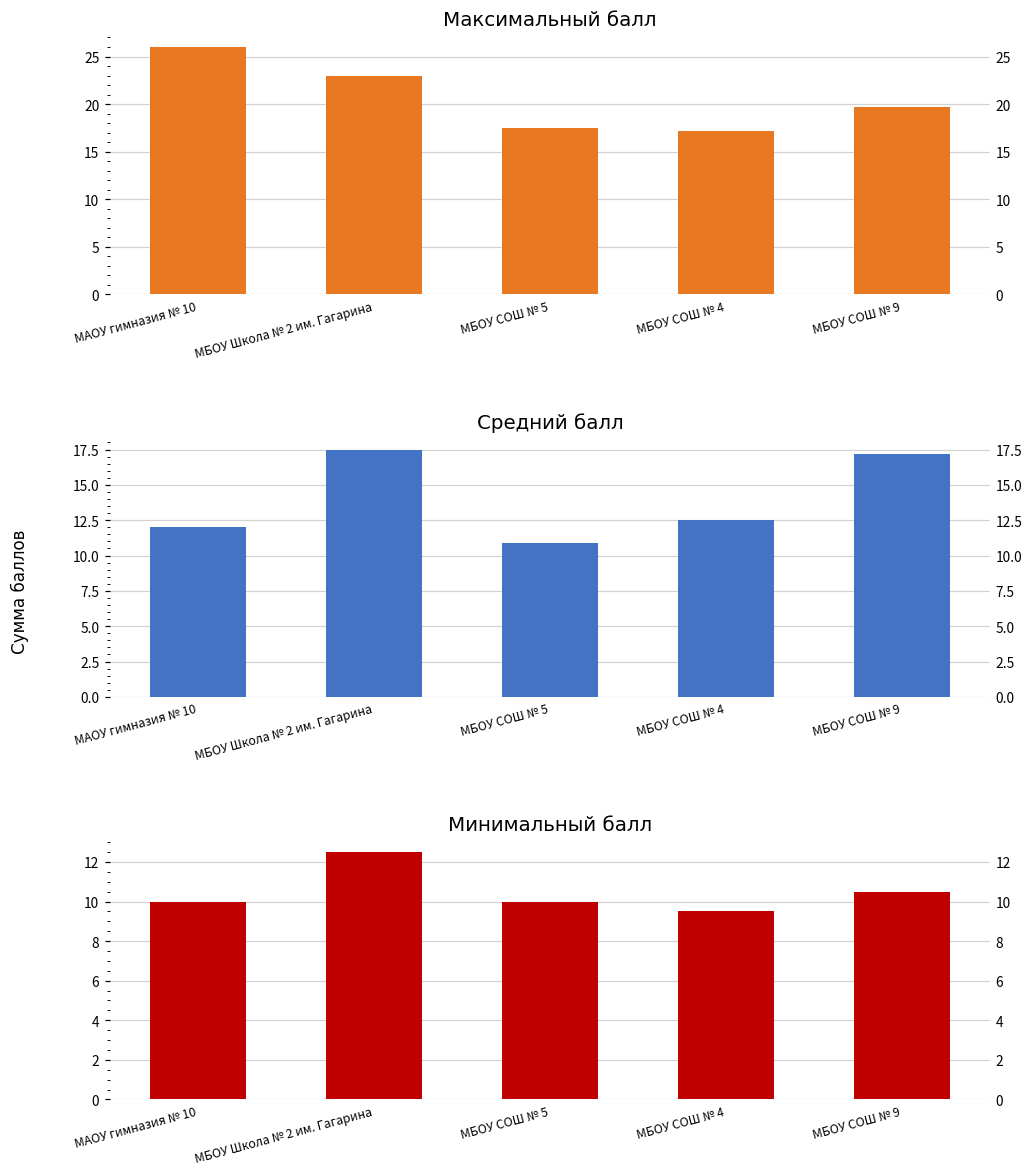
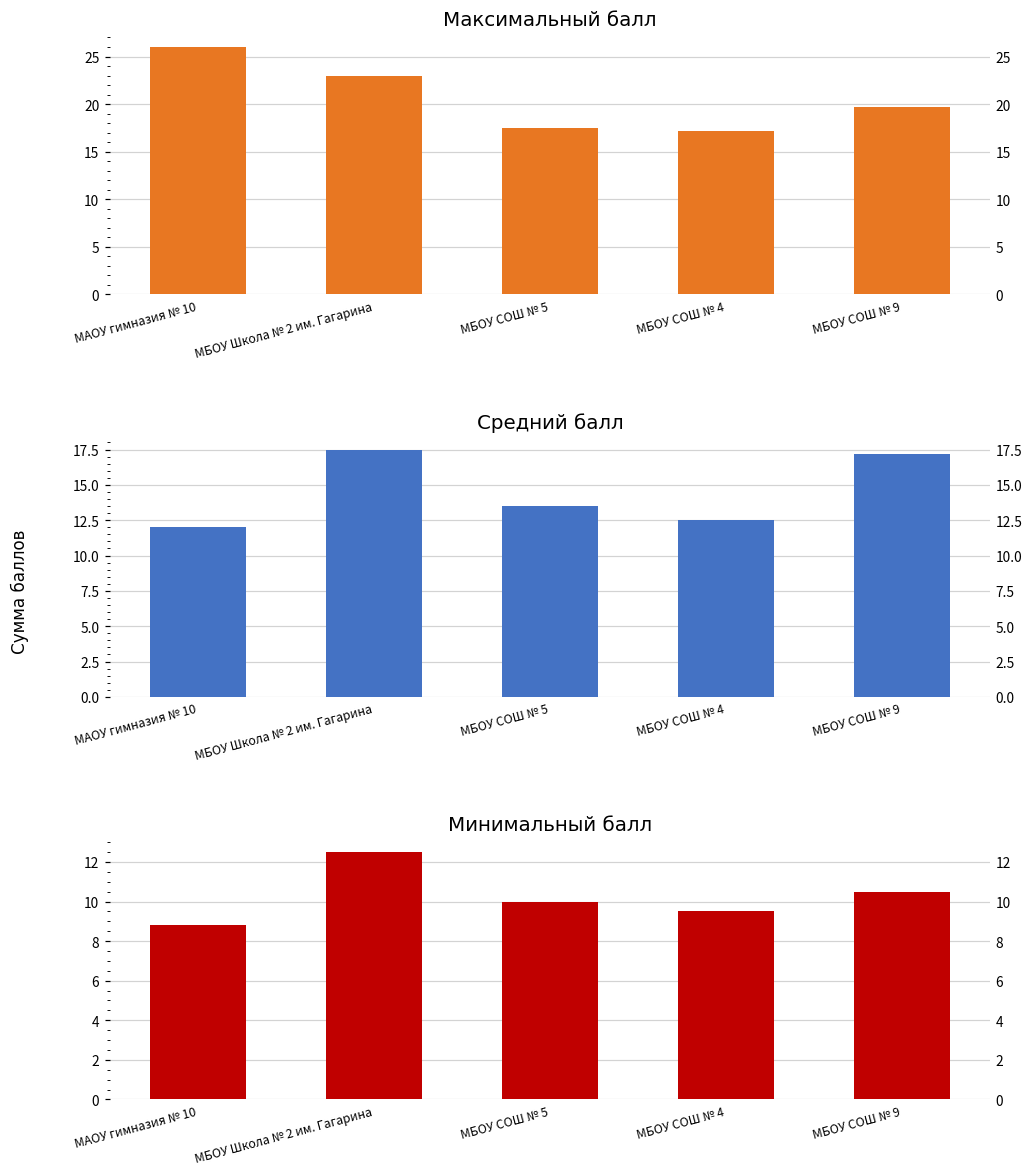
  {
    "Максимальный балл": {
      "МАОУ гимназия № 10": 26,
      "МБОУ Школа № 2 им. Гагарина": 23,
      "МБОУ СОШ № 5": 18,
      "МБОУ СОШ № 4": 17,
      "МБОУ СОШ № 9": 20
    },
    "Средний балл": {
      "МАОУ гимназия № 10": 12.0,
      "МБОУ Школа № 2 им. Гагарина": 17.5,
-     "МБОУ СОШ № 5": 10.9,
+     "МБОУ СОШ № 5": 13.5,
      "МБОУ СОШ № 4": 12.5,
      "МБОУ СОШ № 9": 17.2
    },
    "Минимальный балл": {
-     "МАОУ гимназия № 10": 10.0,
+     "МАОУ гимназия № 10": 8.8,
      "МБОУ Школа № 2 им. Гагарина": 12.5,
      "МБОУ СОШ № 5": 10.0,
      "МБОУ СОШ № 4": 9.5,
      "МБОУ СОШ № 9": 10.5
    }
  }
